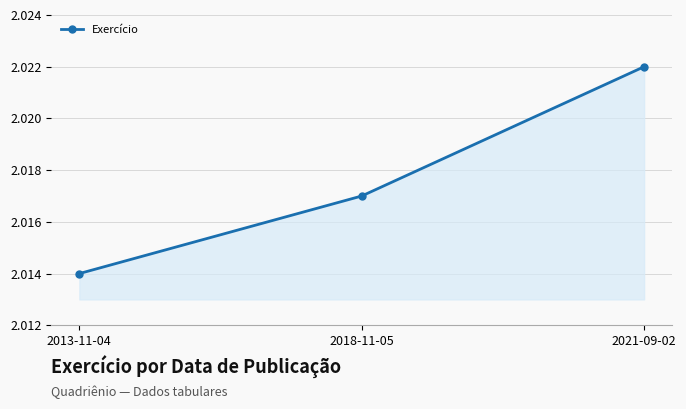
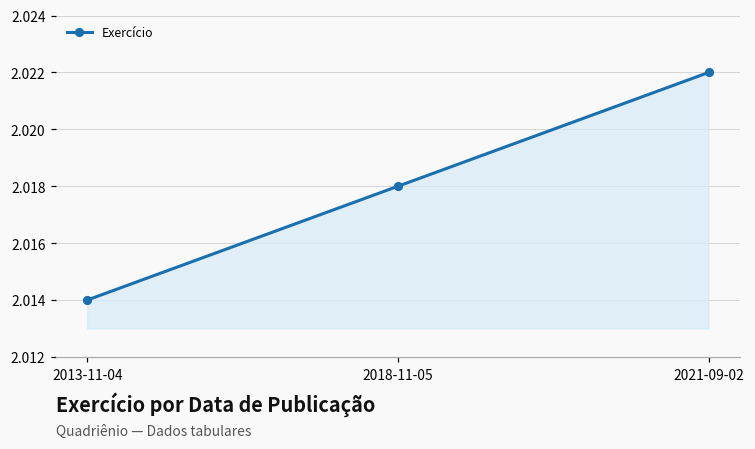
  {
    "2013-11-04": 2.0140,
-   "2018-11-05": 2.0170,
+   "2018-11-05": 2.0180,
    "2021-09-02": 2.0220
  }
